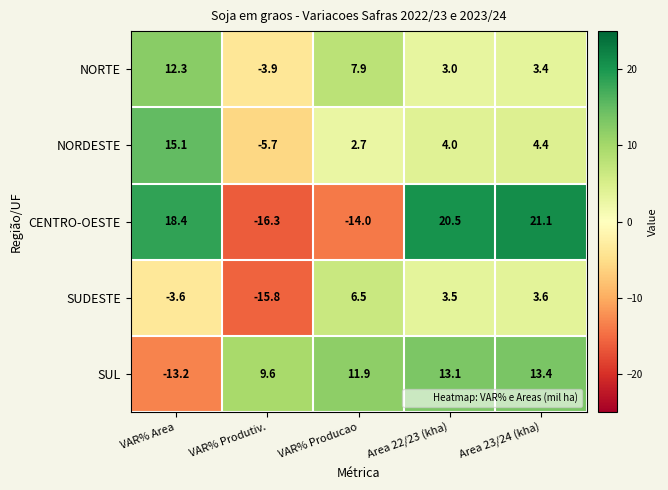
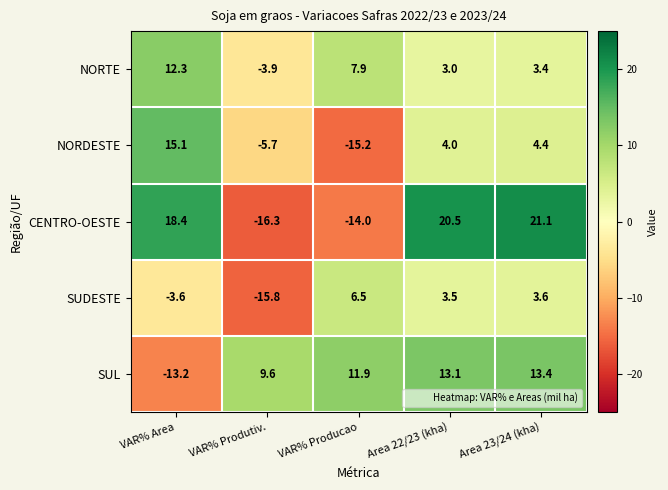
  {
    "NORTE": {
      "VAR% Area": 12.3,
      "VAR% Produtiv.": -3.9,
      "VAR% Producao": 7.9,
      "Area 22/23 (kha)": 3.0,
      "Area 23/24 (kha)": 3.4
    },
    "NORDESTE": {
      "VAR% Area": 15.1,
      "VAR% Produtiv.": -5.7,
-     "VAR% Producao": 2.7,
+     "VAR% Producao": -15.2,
      "Area 22/23 (kha)": 4.0,
      "Area 23/24 (kha)": 4.4
    },
    "CENTRO-OESTE": {
      "VAR% Area": 18.4,
      "VAR% Produtiv.": -16.3,
      "VAR% Producao": -14.0,
      "Area 22/23 (kha)": 20.5,
      "Area 23/24 (kha)": 21.1
    },
    "SUDESTE": {
      "VAR% Area": -3.6,
      "VAR% Produtiv.": -15.8,
      "VAR% Producao": 6.5,
      "Area 22/23 (kha)": 3.5,
      "Area 23/24 (kha)": 3.6
    },
    "SUL": {
      "VAR% Area": -13.2,
      "VAR% Produtiv.": 9.6,
      "VAR% Producao": 11.9,
      "Area 22/23 (kha)": 13.1,
      "Area 23/24 (kha)": 13.4
    }
  }
